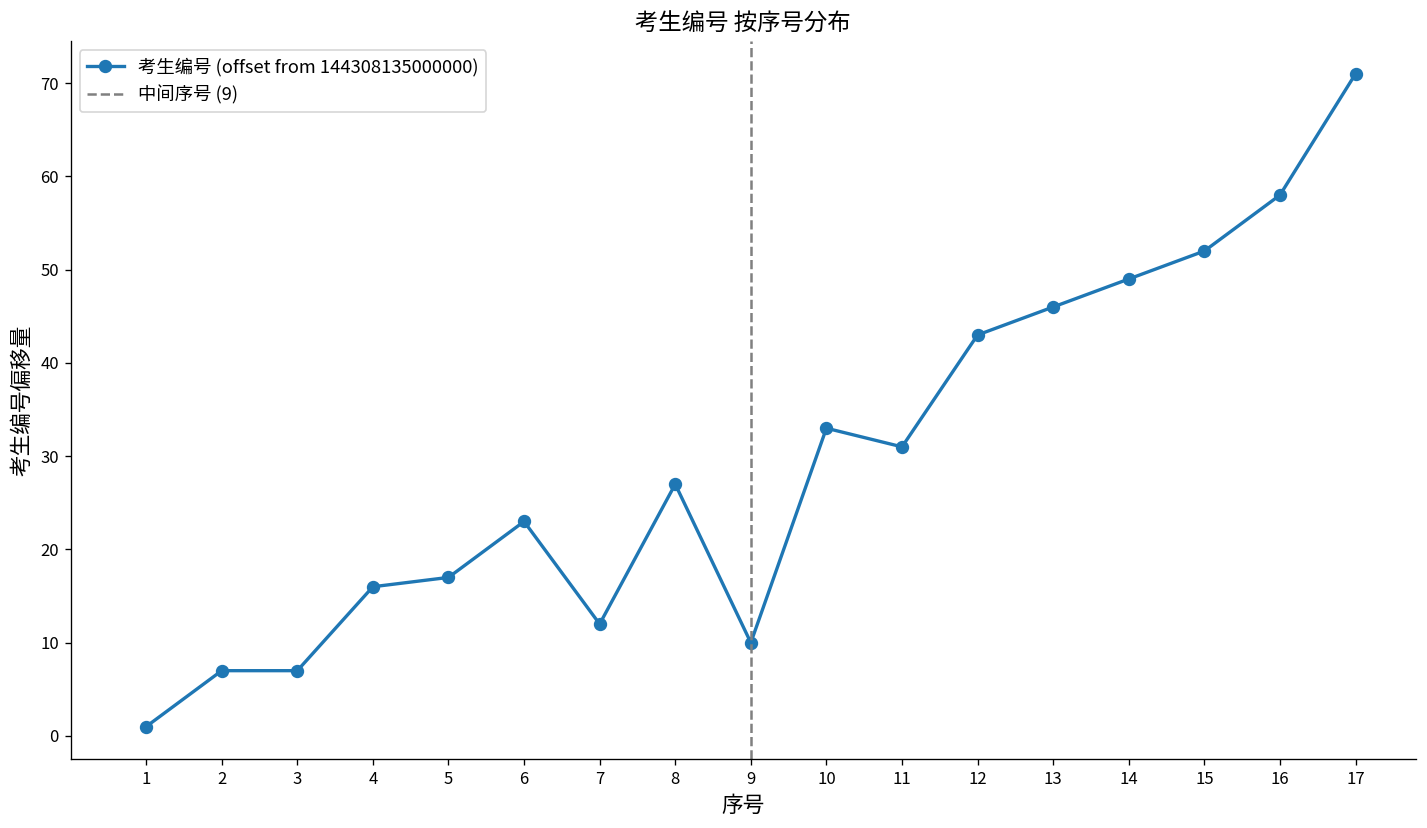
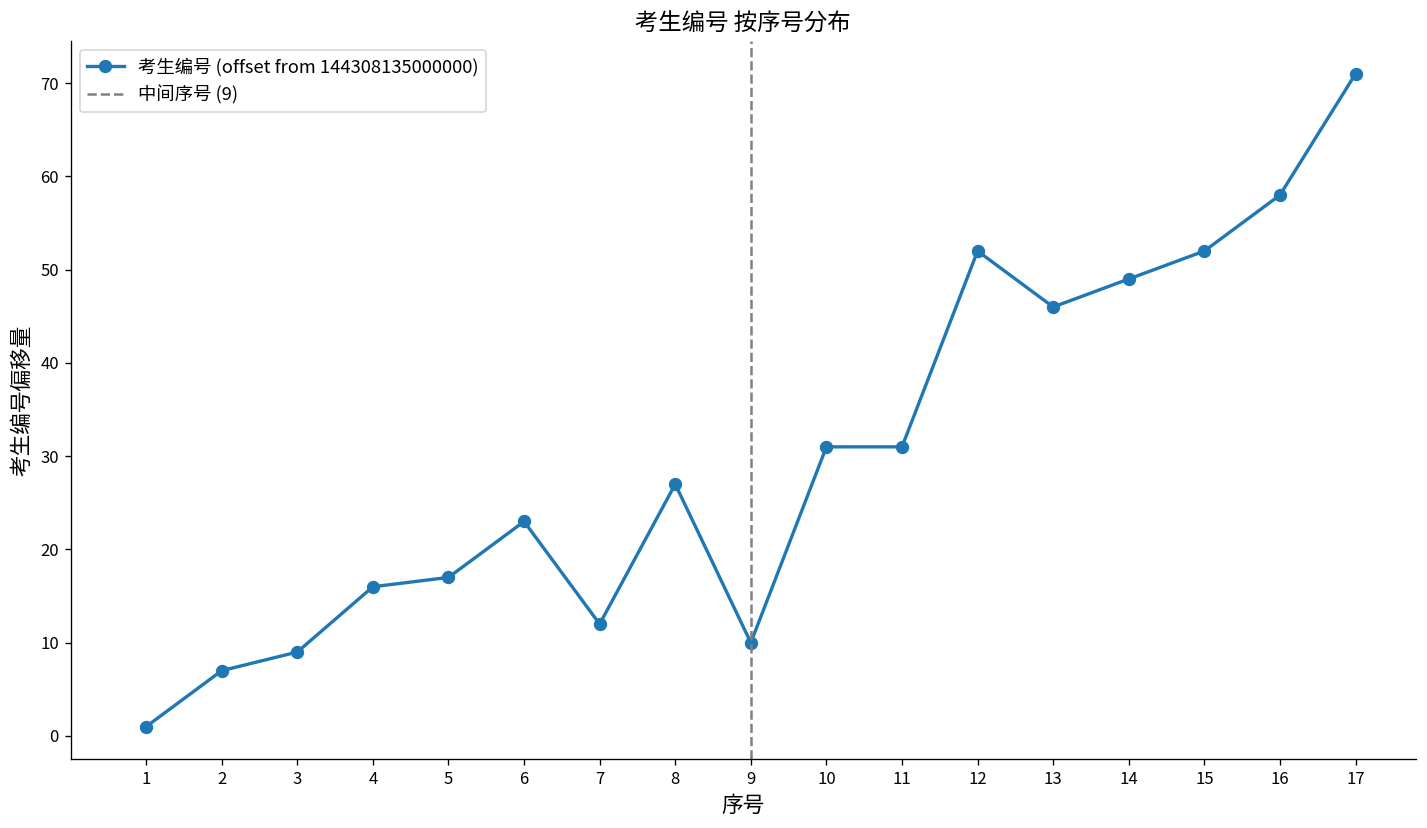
  {
    "1": 1,
    "2": 7,
-   "3": 7,
+   "3": 9,
    "4": 16,
    "5": 17,
    "6": 23,
    "7": 12,
    "8": 27,
    "9": 10,
-   "10": 33,
+   "10": 31,
    "11": 31,
-   "12": 43,
+   "12": 52,
    "13": 46,
    "14": 49,
    "15": 52,
    "16": 58,
    "17": 71
  }
